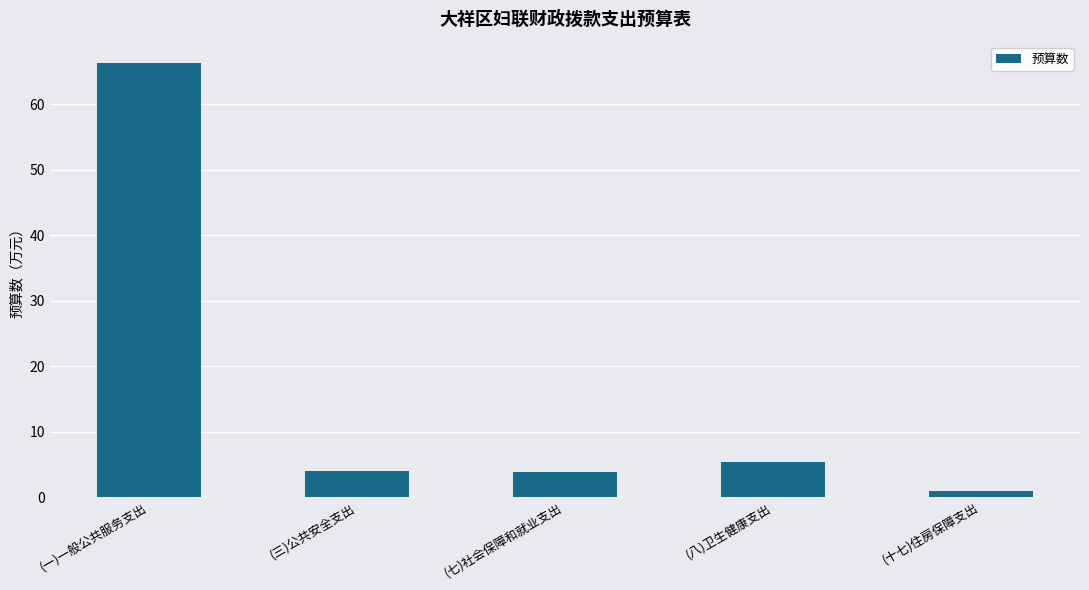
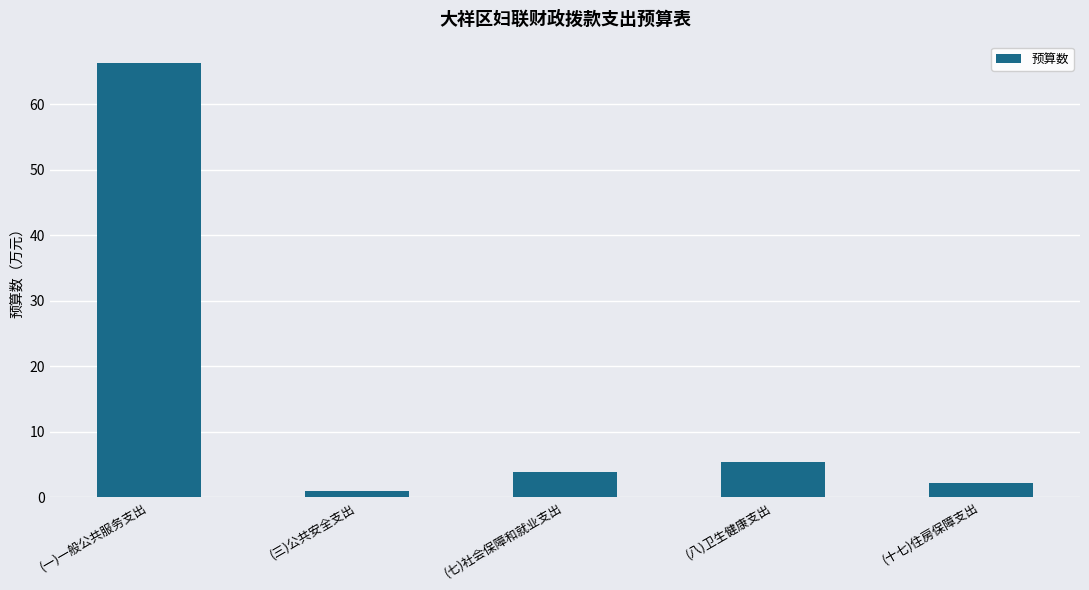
  {
    "(一)一般公共服务支出": 66,
-   "(三)公共安全支出": 4,
+   "(三)公共安全支出": 1,
    "(七)社会保障和就业支出": 4,
    "(八)卫生健康支出": 5,
-   "(十七)住房保障支出": 1
+   "(十七)住房保障支出": 2
  }
